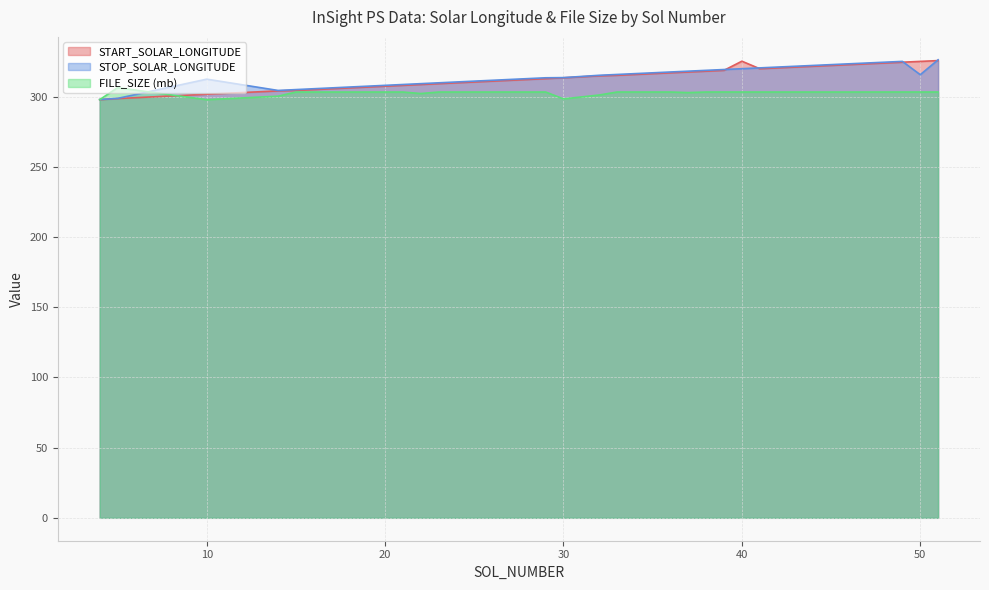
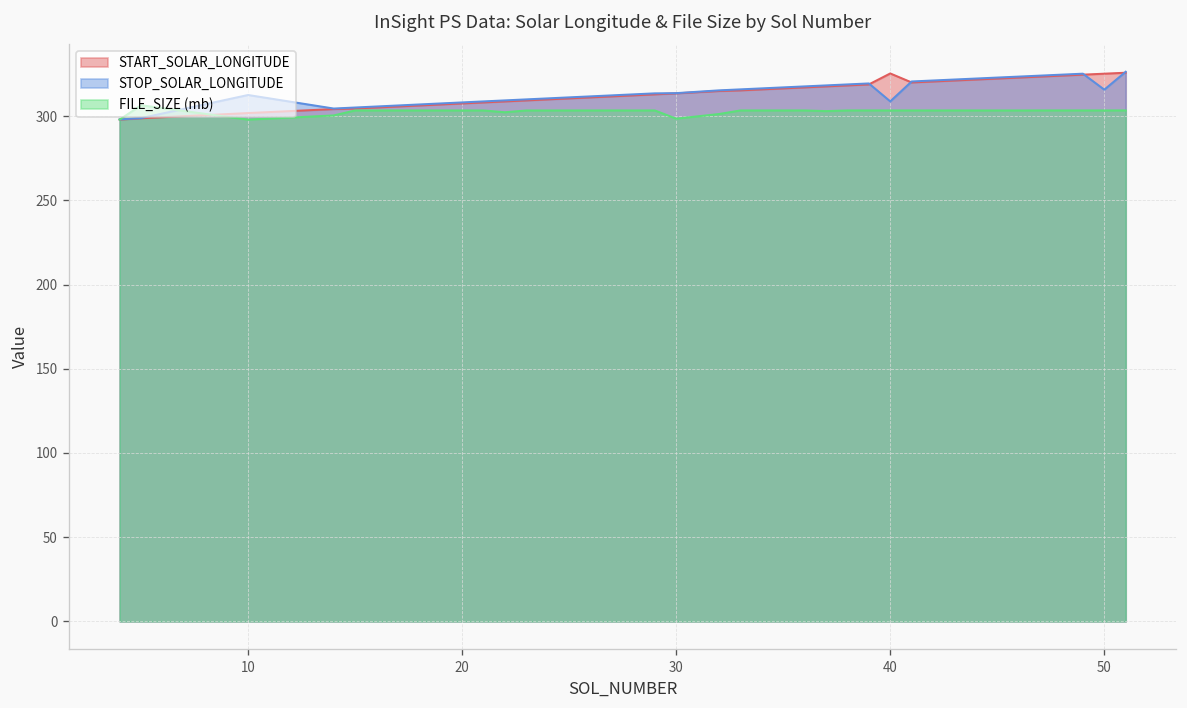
  {
    "START_SOLAR_LONGITUDE": {
      "10": 302,
      "40": 325,
      "50": 325
    },
    "STOP_SOLAR_LONGITUDE": {
-     "40": 320,
+     "40": 309,
      "50": 316
    },
    "FILE_SIZE (mb)": {
      "10": 298,
      "20": 303,
      "30": 299,
      "40": 303,
      "50": 303
    }
  }
